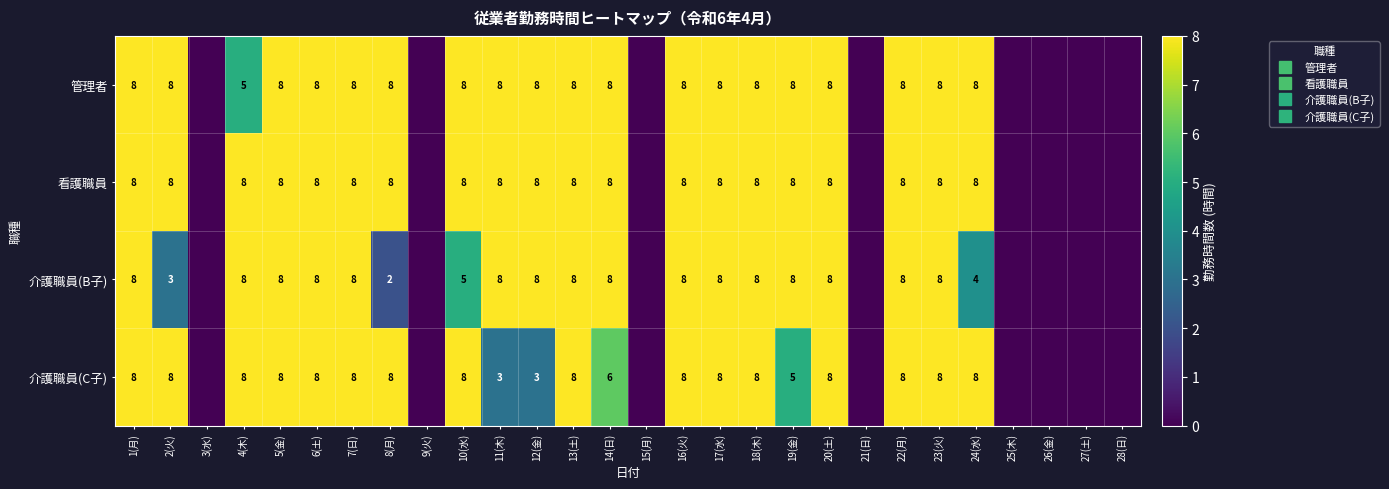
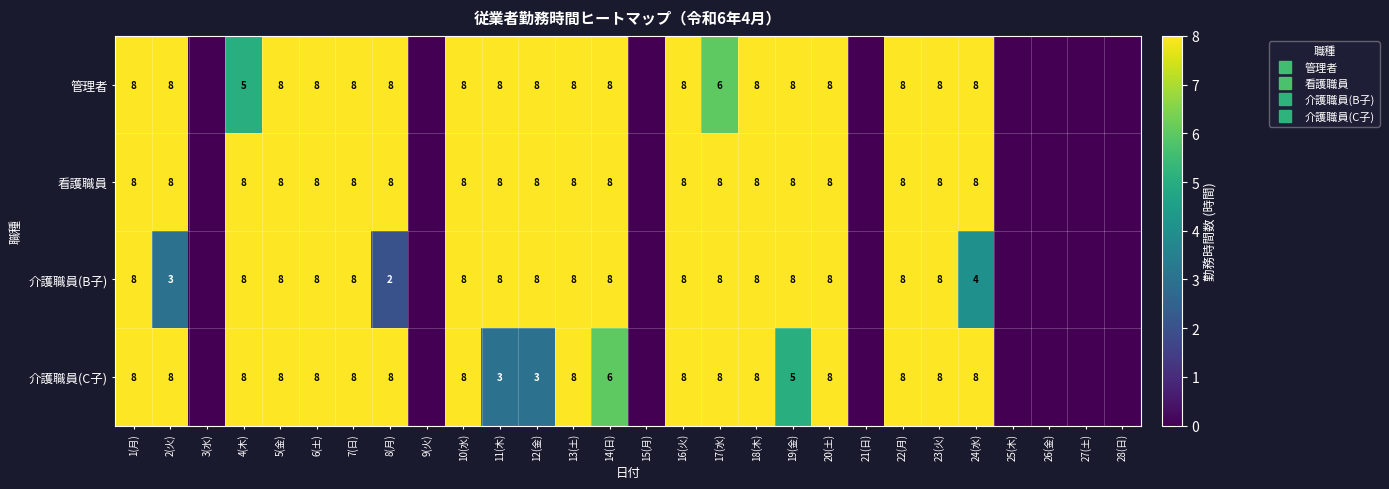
  {
    "管理者": {
      "1(月)": 8,
      "2(火)": 8,
      "4(木)": 5,
      "5(金)": 8,
      "6(土)": 8,
      "7(日)": 8,
      "8(月)": 8,
      "10(水)": 8,
      "11(木)": 8,
      "12(金)": 8,
      "13(土)": 8,
      "14(日)": 8,
      "16(火)": 8,
-     "17(水)": 8,
+     "17(水)": 6,
      "18(木)": 8,
      "19(金)": 8,
      "20(土)": 8,
      "22(月)": 8,
      "23(火)": 8,
      "24(水)": 8
    },
    "看護職員": {
      "1(月)": 8,
      "2(火)": 8,
      "4(木)": 8,
      "5(金)": 8,
      "6(土)": 8,
      "7(日)": 8,
      "8(月)": 8,
      "10(水)": 8,
      "11(木)": 8,
      "12(金)": 8,
      "13(土)": 8,
      "14(日)": 8,
      "16(火)": 8,
      "17(水)": 8,
      "18(木)": 8,
      "19(金)": 8,
      "20(土)": 8,
      "22(月)": 8,
      "23(火)": 8,
      "24(水)": 8
    },
    "介護職員(B子)": {
      "1(月)": 8,
      "2(火)": 3,
      "4(木)": 8,
      "5(金)": 8,
      "6(土)": 8,
      "7(日)": 8,
      "8(月)": 2,
-     "10(水)": 5,
+     "10(水)": 8,
      "11(木)": 8,
      "12(金)": 8,
      "13(土)": 8,
      "14(日)": 8,
      "16(火)": 8,
      "17(水)": 8,
      "18(木)": 8,
      "19(金)": 8,
      "20(土)": 8,
      "22(月)": 8,
      "23(火)": 8,
      "24(水)": 4
    },
    "介護職員(C子)": {
      "1(月)": 8,
      "2(火)": 8,
      "4(木)": 8,
      "5(金)": 8,
      "6(土)": 8,
      "7(日)": 8,
      "8(月)": 8,
      "10(水)": 8,
      "11(木)": 3,
      "12(金)": 3,
      "13(土)": 8,
      "14(日)": 6,
      "16(火)": 8,
      "17(水)": 8,
      "18(木)": 8,
      "19(金)": 5,
      "20(土)": 8,
      "22(月)": 8,
      "23(火)": 8,
      "24(水)": 8
    }
  }
